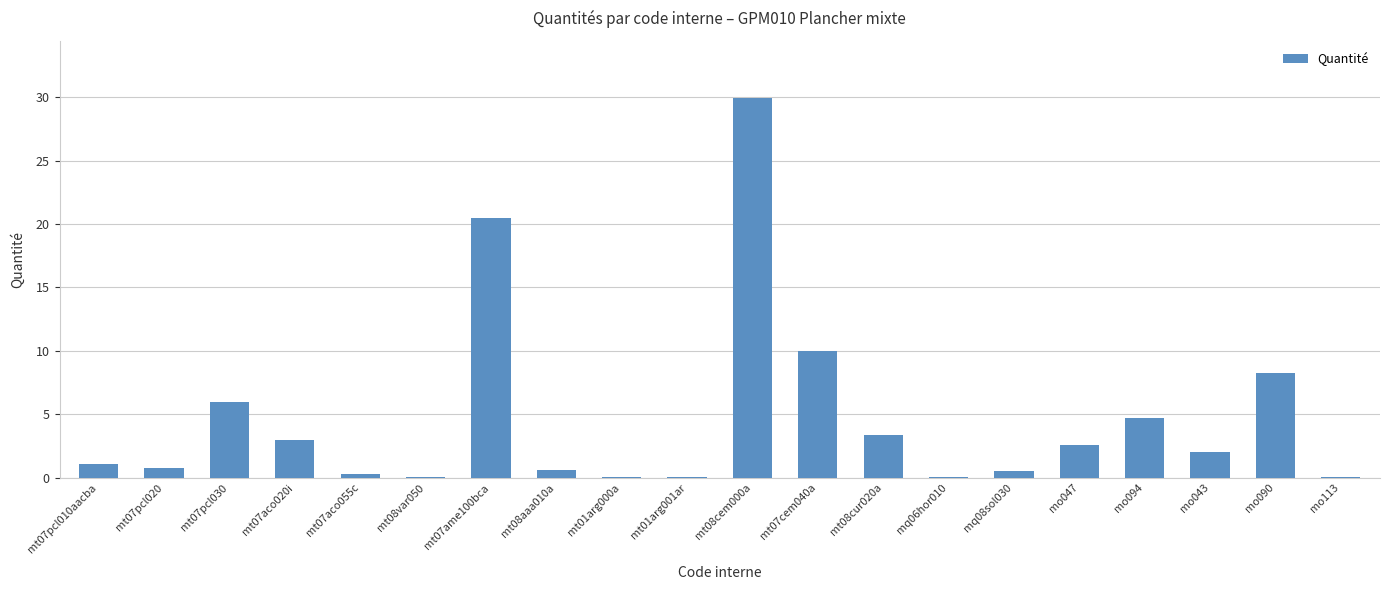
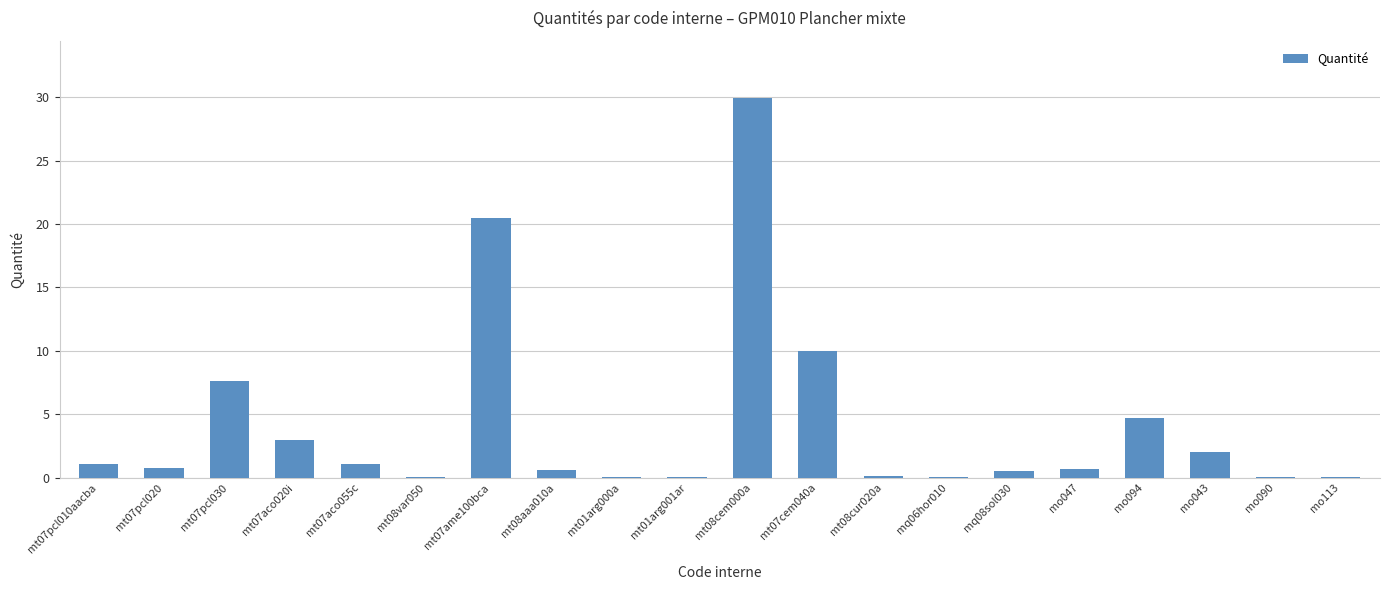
  {
    "mt07pcl010aacba": 1.1,
    "mt07pcl020": 0.8,
-   "mt07pcl030": 6.0,
+   "mt07pcl030": 7.6,
    "mt07aco020i": 3.0,
-   "mt07aco055c": 0.3,
+   "mt07aco055c": 1.1,
    "mt07ame100bca": 20.5,
    "mt08aaa010a": 0.6,
    "mt08cem000a": 29.9,
    "mt07cem040a": 10.0,
-   "mt08cur020a": 3.4,
+   "mt08cur020a": 0.2,
    "mq08sol030": 0.5,
-   "mo047": 2.5,
+   "mo047": 0.7,
    "mo094": 4.7,
    "mo043": 2.0,
-   "mo090": 8.3
+   "mo090": 0.0
  }
